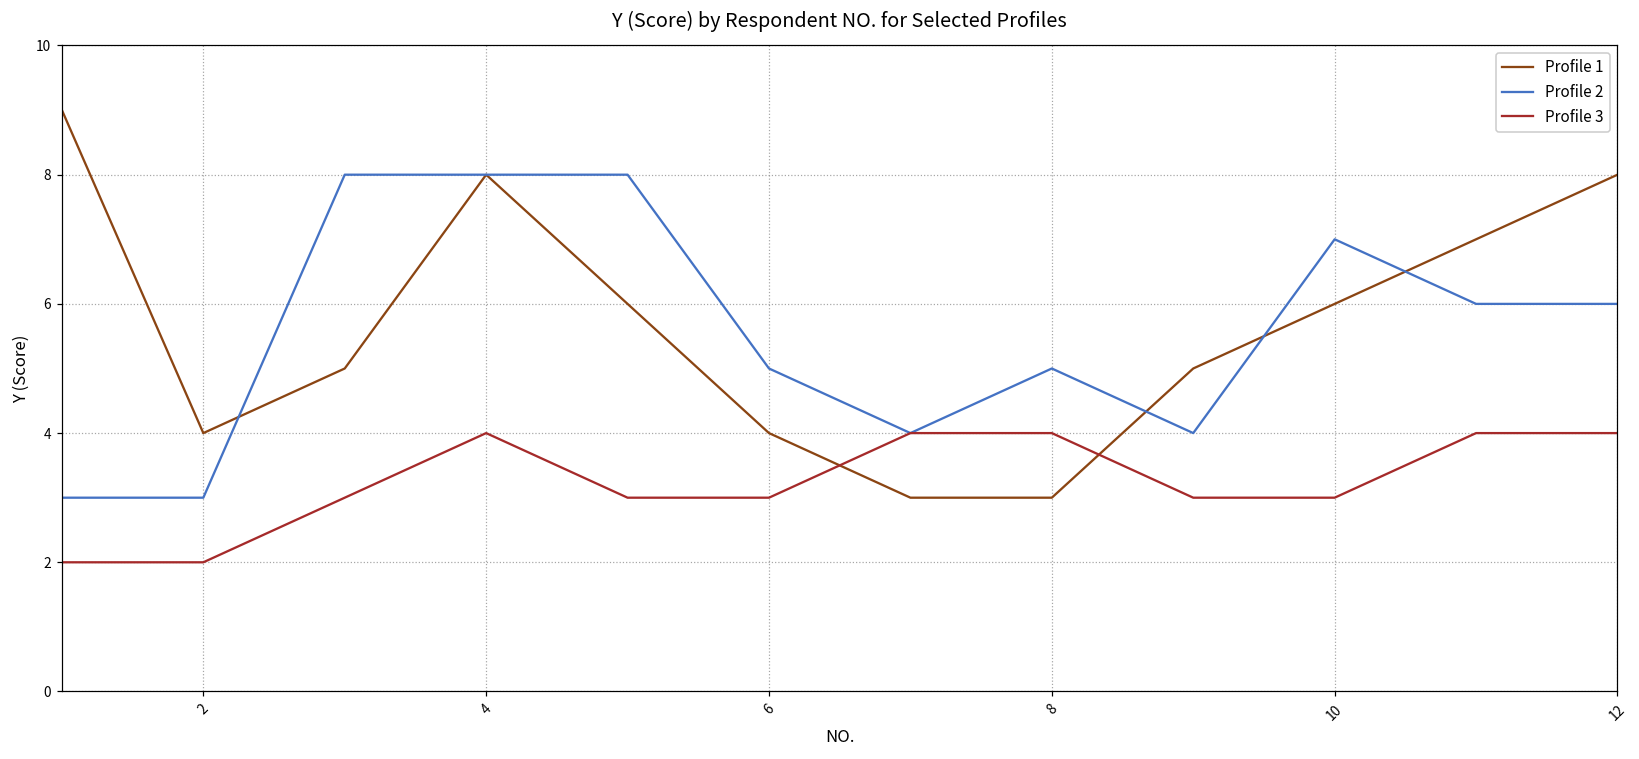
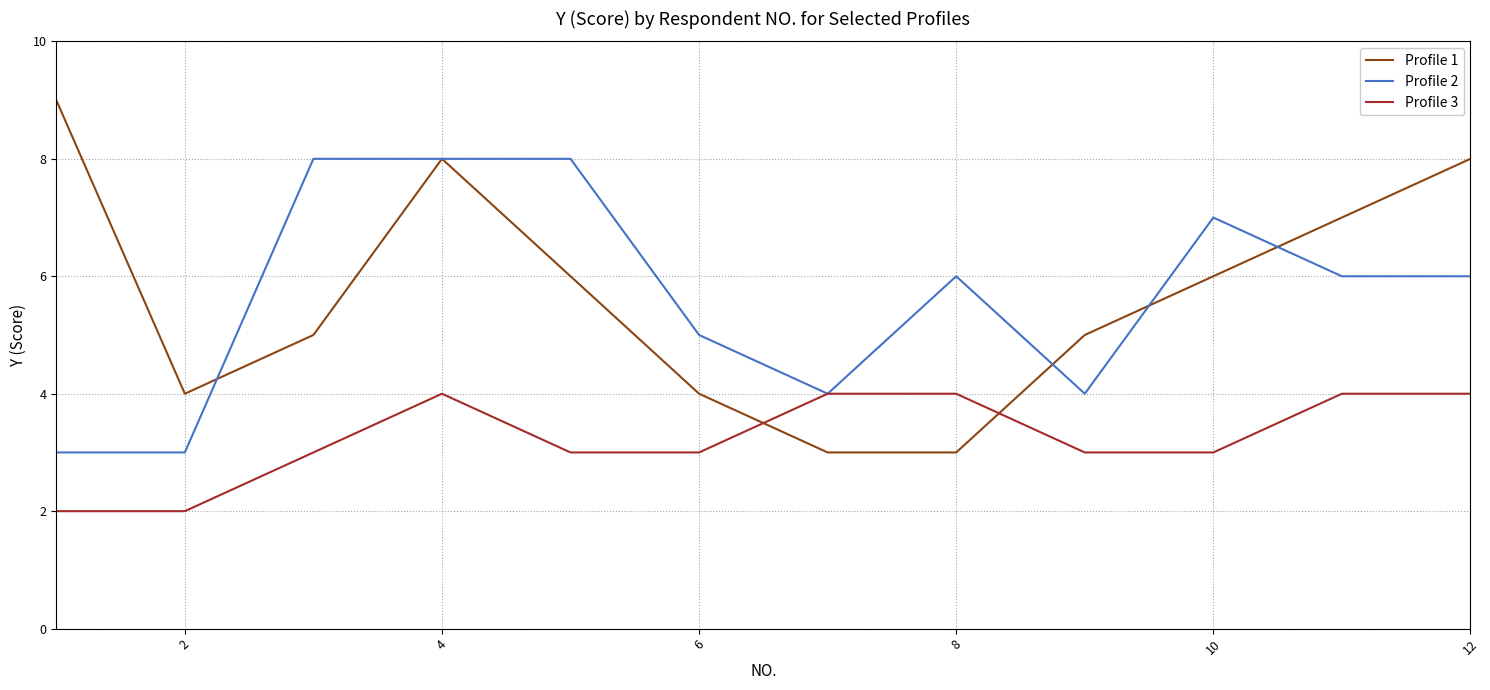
  {
    "Profile 2": {
      "2": 3,
      "6": 5,
-     "8": 5,
+     "8": 6,
      "10": 7,
      "12": 6
    }
  }
